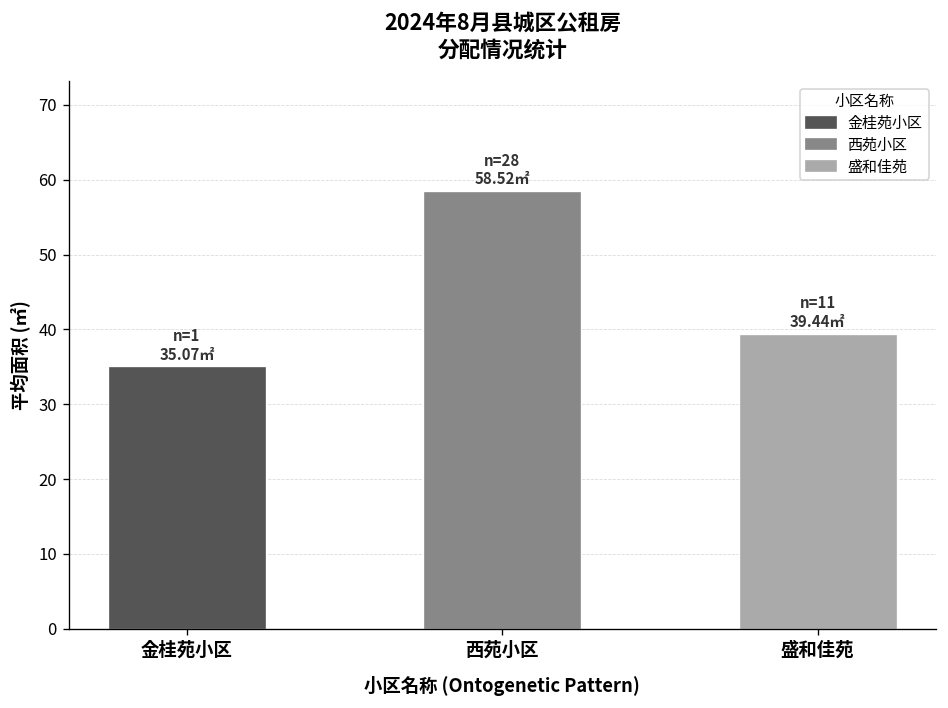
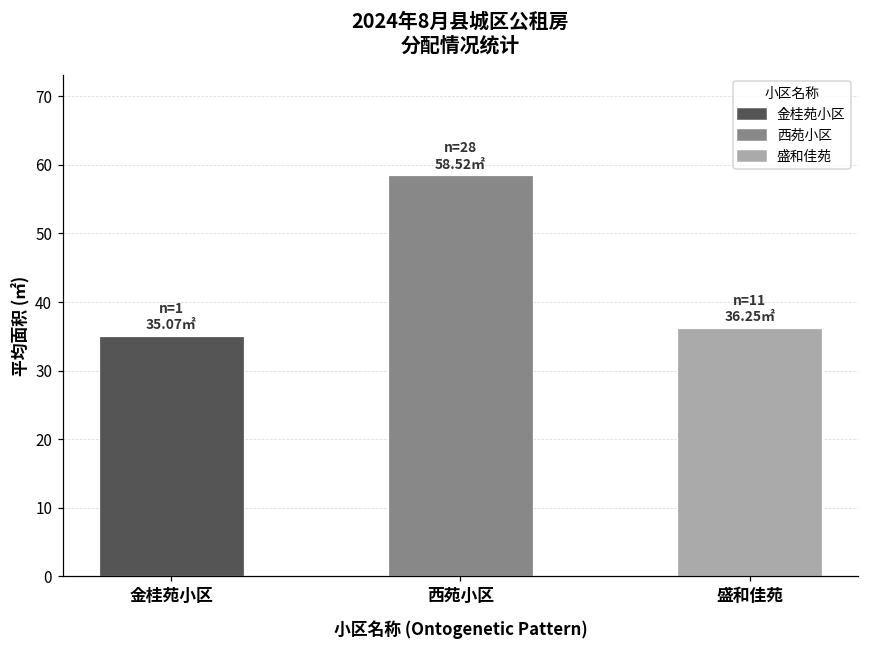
  {
    "金桂苑小区": "35.07㎡",
    "西苑小区": "58.52㎡",
-   "盛和佳苑": "39.44㎡"
+   "盛和佳苑": "36.25㎡"
  }
